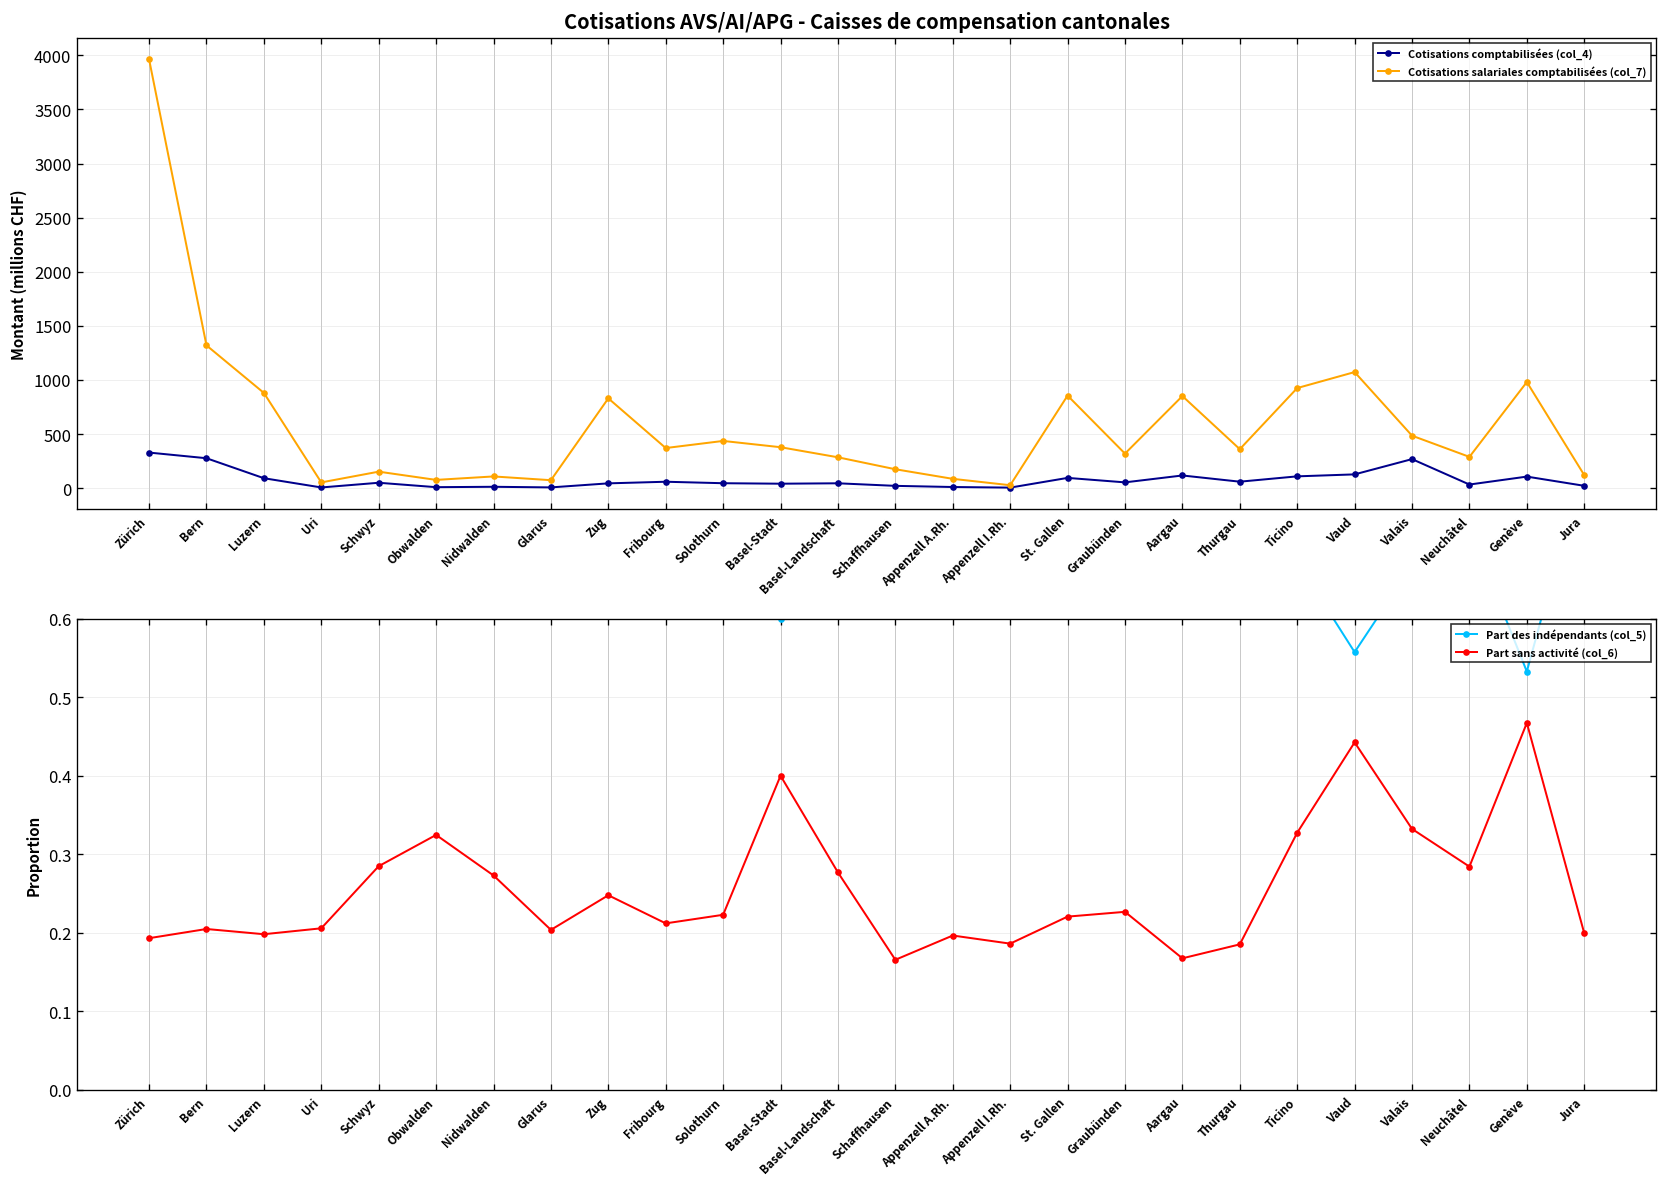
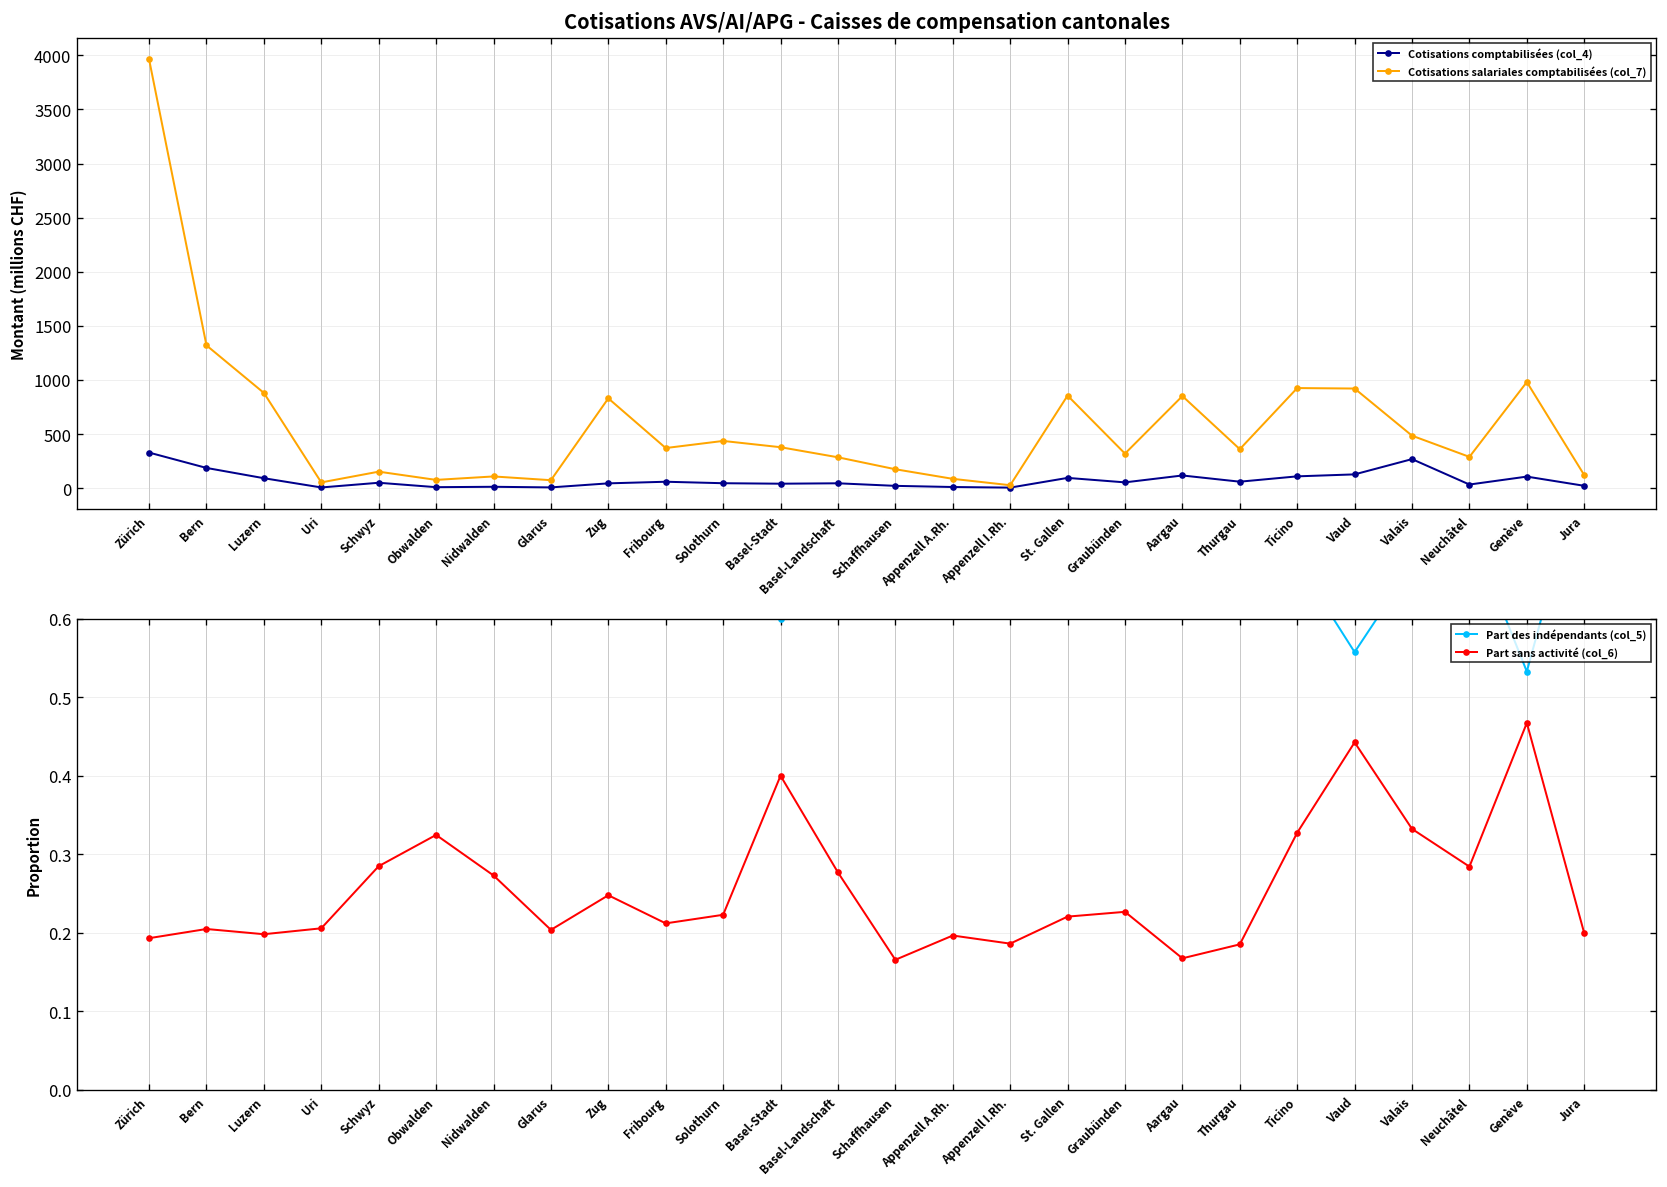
  {
    "Cotisations AVS/AI/APG - Caisses de compensation cantonales": {
      "Cotisations comptabilisées (col_4)": {
        "Zürich": 300,
-       "Bern": 300,
+       "Bern": 200,
        "Luzern": 100,
        "Uri": 0,
        "Schwyz": 0,
        "Obwalden": 0,
        "Nidwalden": 0,
        "Glarus": 0,
        "Zug": 0,
        "Fribourg": 100,
        "Solothurn": 0,
        "Basel-Stadt": 0,
        "Basel-Landschaft": 0,
        "Schaffhausen": 0,
        "Appenzell A.Rh.": 0,
        "St. Gallen": 100,
        "Graubünden": 100,
        "Aargau": 100,
        "Thurgau": 100,
        "Ticino": 100,
        "Vaud": 100,
        "Valais": 300,
        "Neuchâtel": 0,
        "Genève": 100,
        "Jura": 0
      },
      "Cotisations salariales comptabilisées (col_7)": {
        "Zürich": 4000,
        "Bern": 1300,
        "Luzern": 900,
        "Uri": 100,
        "Schwyz": 200,
        "Obwalden": 100,
        "Nidwalden": 100,
        "Glarus": 100,
        "Zug": 800,
        "Fribourg": 400,
        "Solothurn": 400,
        "Basel-Stadt": 400,
        "Basel-Landschaft": 300,
        "Schaffhausen": 200,
        "Appenzell A.Rh.": 100,
        "St. Gallen": 900,
        "Graubünden": 300,
        "Aargau": 900,
        "Thurgau": 400,
        "Ticino": 900,
-       "Vaud": 1100,
+       "Vaud": 900,
        "Valais": 500,
        "Neuchâtel": 300,
        "Genève": 1000,
        "Jura": 100
      }
    }
  }
